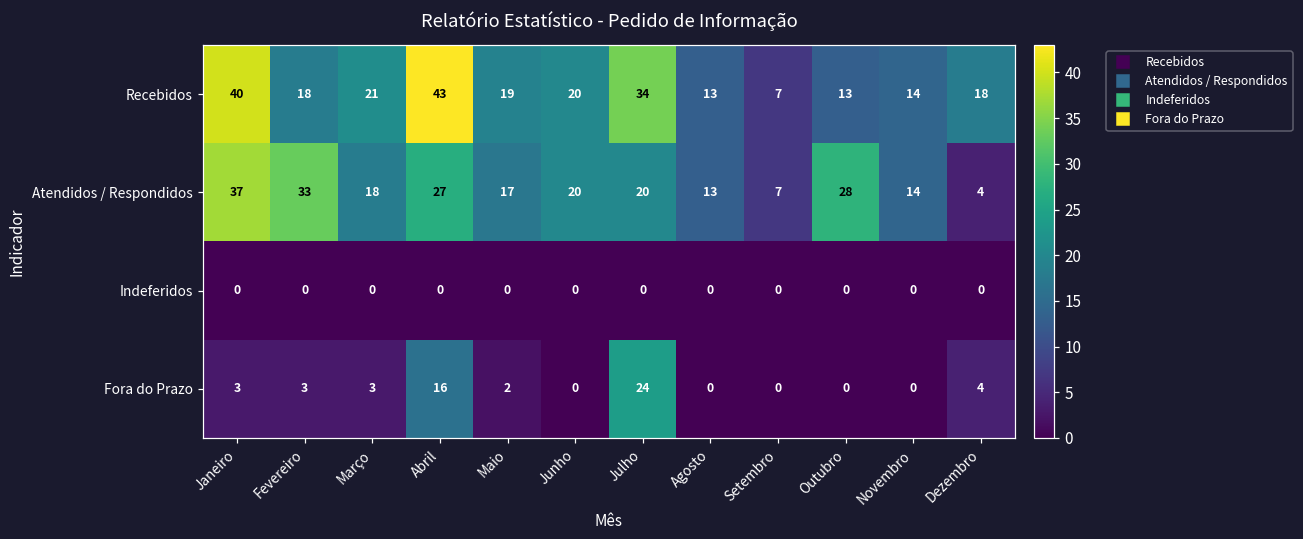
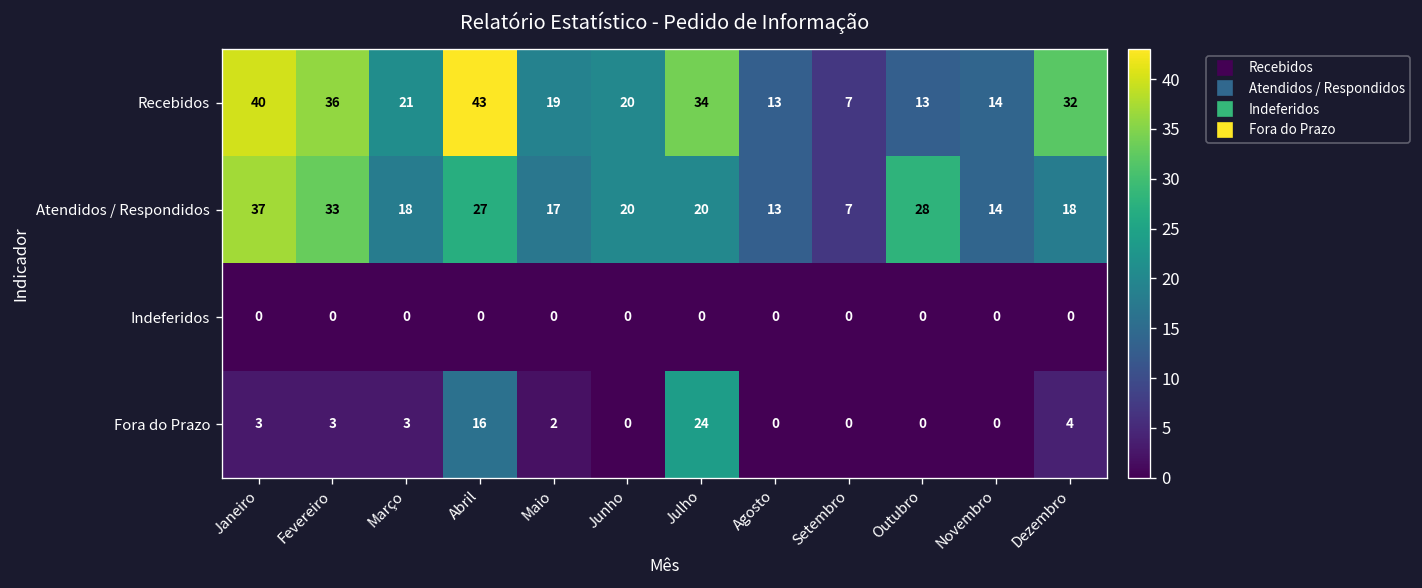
  {
    "Recebidos": {
      "Janeiro": 40,
-     "Fevereiro": 18,
+     "Fevereiro": 36,
      "Março": 21,
      "Abril": 43,
      "Maio": 19,
      "Junho": 20,
      "Julho": 34,
      "Agosto": 13,
      "Setembro": 7,
      "Outubro": 13,
      "Novembro": 14,
-     "Dezembro": 18
+     "Dezembro": 32
    },
    "Atendidos / Respondidos": {
      "Janeiro": 37,
      "Fevereiro": 33,
      "Março": 18,
      "Abril": 27,
      "Maio": 17,
      "Junho": 20,
      "Julho": 20,
      "Agosto": 13,
      "Setembro": 7,
      "Outubro": 28,
      "Novembro": 14,
-     "Dezembro": 4
+     "Dezembro": 18
    },
    "Indeferidos": {
      "Janeiro": 0,
      "Fevereiro": 0,
      "Março": 0,
      "Abril": 0,
      "Maio": 0,
      "Junho": 0,
      "Julho": 0,
      "Agosto": 0,
      "Setembro": 0,
      "Outubro": 0,
      "Novembro": 0,
      "Dezembro": 0
    },
    "Fora do Prazo": {
      "Janeiro": 3,
      "Fevereiro": 3,
      "Março": 3,
      "Abril": 16,
      "Maio": 2,
      "Junho": 0,
      "Julho": 24,
      "Agosto": 0,
      "Setembro": 0,
      "Outubro": 0,
      "Novembro": 0,
      "Dezembro": 4
    }
  }
